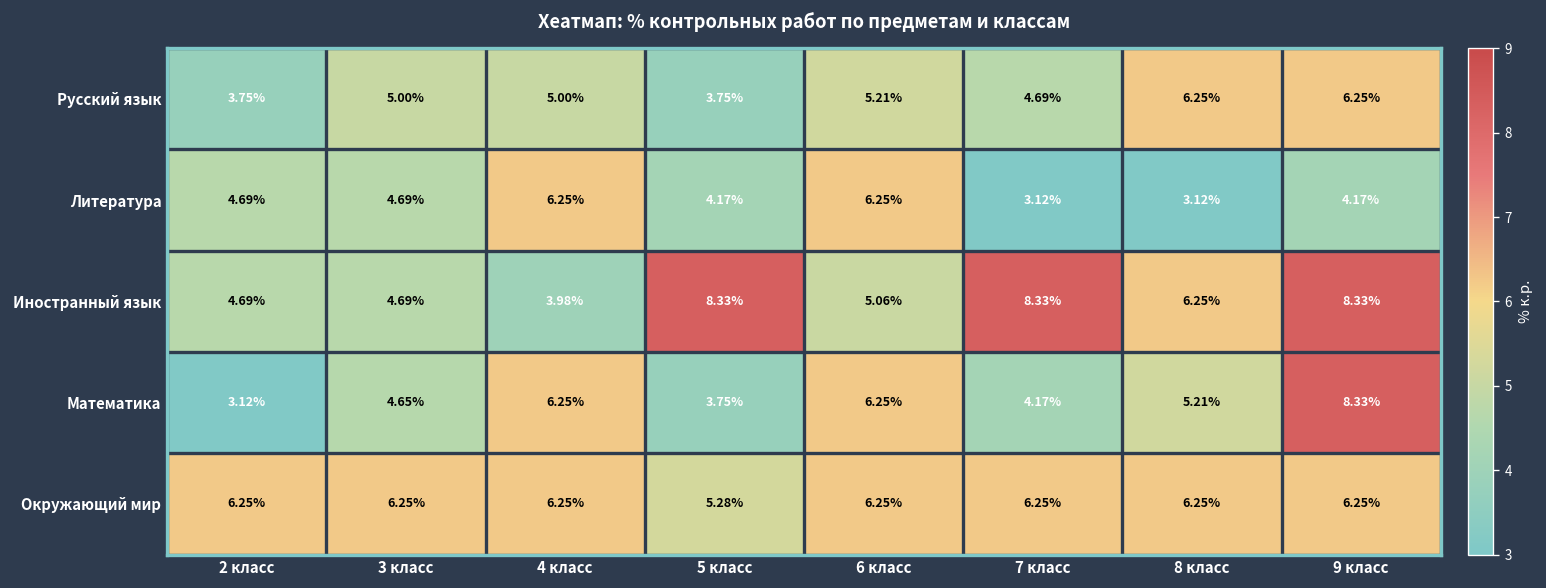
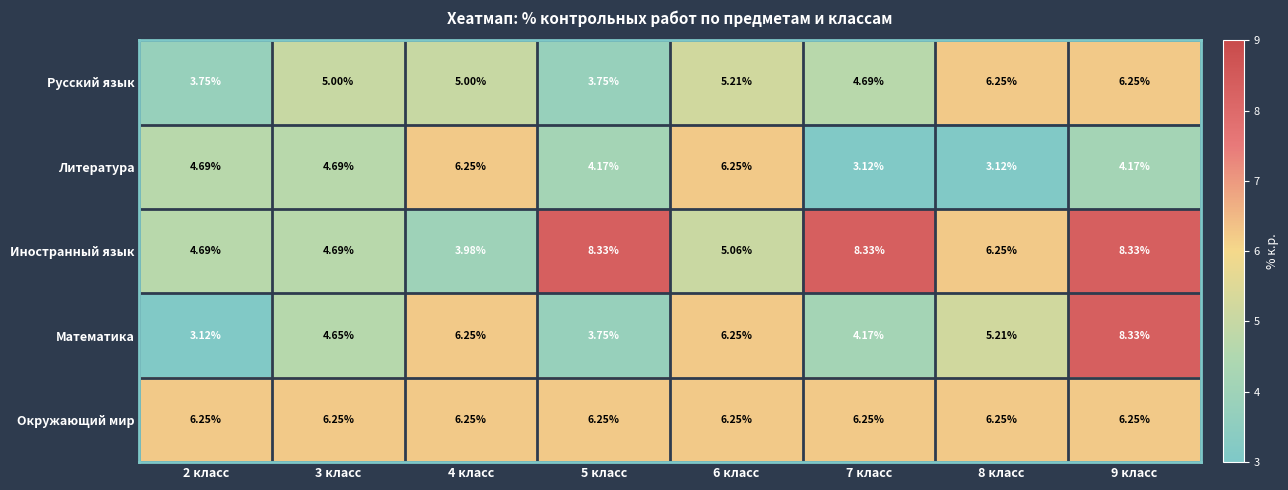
  {
    "Русский язык": {
      "2 класс": "3.75%",
      "3 класс": "5.00%",
      "4 класс": "5.00%",
      "5 класс": "3.75%",
      "6 класс": "5.21%",
      "7 класс": "4.69%",
      "8 класс": "6.25%",
      "9 класс": "6.25%"
    },
    "Литература": {
      "2 класс": "4.69%",
      "3 класс": "4.69%",
      "4 класс": "6.25%",
      "5 класс": "4.17%",
      "6 класс": "6.25%",
      "7 класс": "3.12%",
      "8 класс": "3.12%",
      "9 класс": "4.17%"
    },
    "Иностранный язык": {
      "2 класс": "4.69%",
      "3 класс": "4.69%",
      "4 класс": "3.98%",
      "5 класс": "8.33%",
      "6 класс": "5.06%",
      "7 класс": "8.33%",
      "8 класс": "6.25%",
      "9 класс": "8.33%"
    },
    "Математика": {
      "2 класс": "3.12%",
      "3 класс": "4.65%",
      "4 класс": "6.25%",
      "5 класс": "3.75%",
      "6 класс": "6.25%",
      "7 класс": "4.17%",
      "8 класс": "5.21%",
      "9 класс": "8.33%"
    },
    "Окружающий мир": {
      "2 класс": "6.25%",
      "3 класс": "6.25%",
      "4 класс": "6.25%",
-     "5 класс": "5.28%",
+     "5 класс": "6.25%",
      "6 класс": "6.25%",
      "7 класс": "6.25%",
      "8 класс": "6.25%",
      "9 класс": "6.25%"
    }
  }
